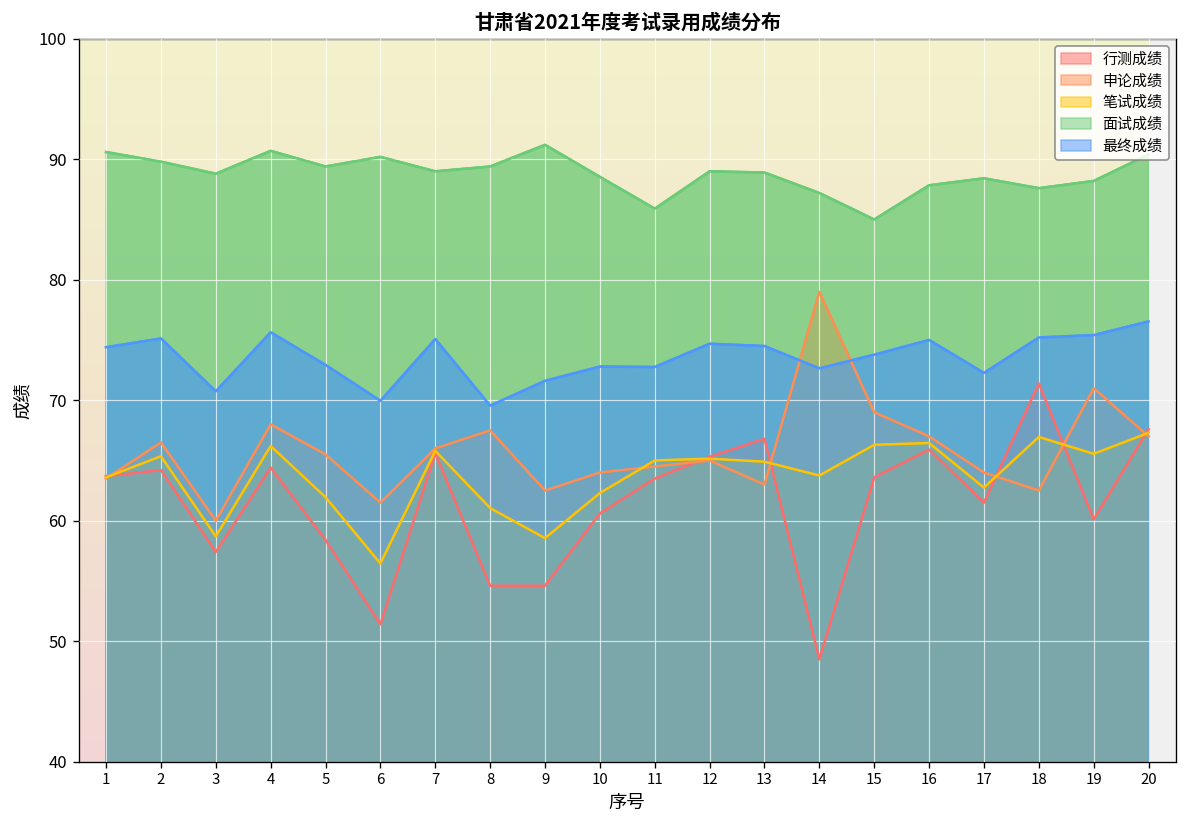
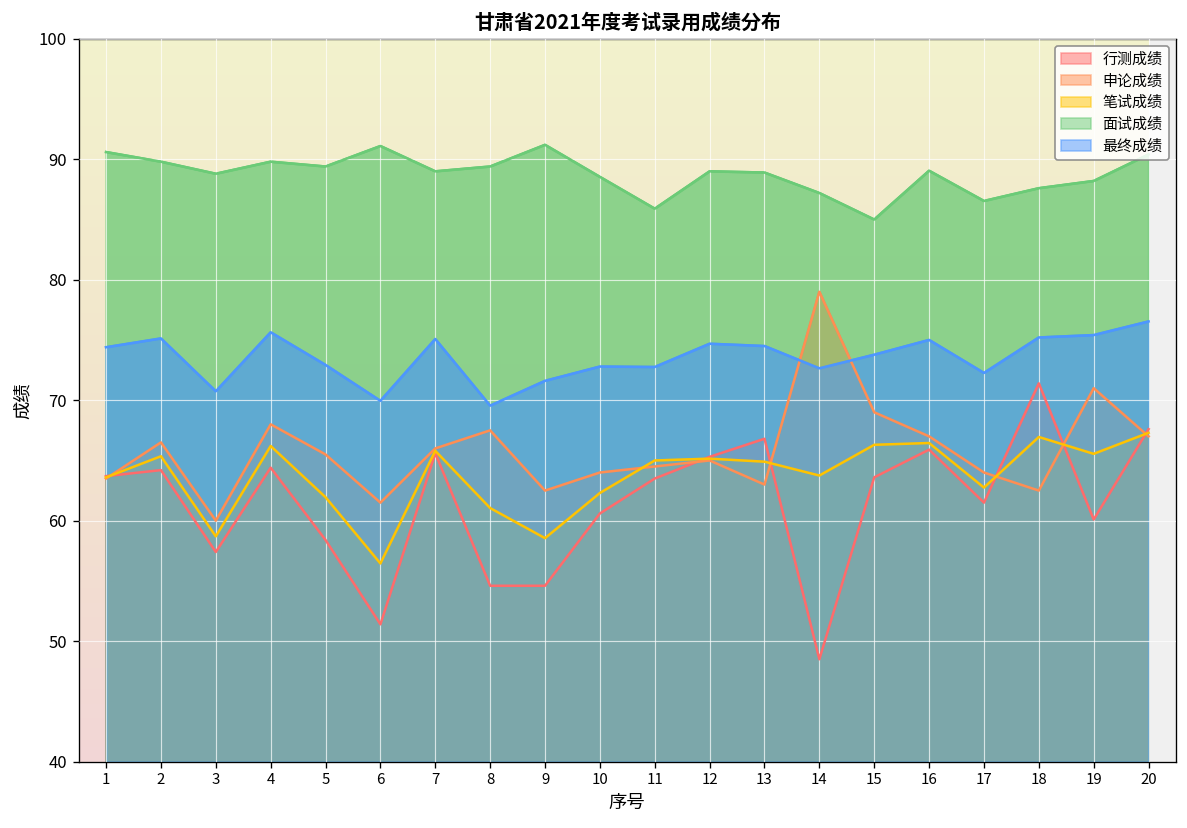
  {
    "笔试成绩": {
      "2": 65.4,
      "3": 58.7,
      "4": 66.2,
      "5": 62.0,
      "6": 56.5,
      "8": 61.1,
      "9": 58.6,
      "10": 62.3,
      "11": 65.0,
      "13": 64.9,
      "14": 63.8,
      "15": 66.3,
      "16": 66.5,
      "17": 62.8,
      "18": 67.0,
      "19": 65.6,
      "20": 67.3
    },
    "面试成绩": {
      "1": 90.6,
      "2": 89.8,
      "3": 88.8,
-     "4": 90.7,
+     "4": 89.8,
      "5": 89.4,
-     "6": 90.2,
+     "6": 91.1,
      "7": 89.0,
      "8": 89.4,
      "9": 91.2,
      "10": 88.5,
      "11": 85.9,
      "12": 89.0,
      "13": 88.9,
      "14": 87.2,
      "15": 85.0,
-     "16": 87.8,
-     "17": 88.4,
+     "16": 89.1,
+     "17": 86.5,
      "18": 87.6,
      "19": 88.2
    },
    "最终成绩": {
      "1": 74.4,
      "2": 75.1,
      "3": 70.7,
      "4": 75.6,
      "5": 72.9,
      "6": 70.0,
      "7": 75.1,
      "8": 69.6,
      "9": 71.6,
      "10": 72.8,
      "11": 72.8,
      "12": 74.7,
      "13": 74.5,
      "14": 72.7,
      "15": 73.8,
      "16": 75.0,
      "17": 72.3,
      "18": 75.2,
      "19": 75.4,
      "20": 76.5
    }
  }
